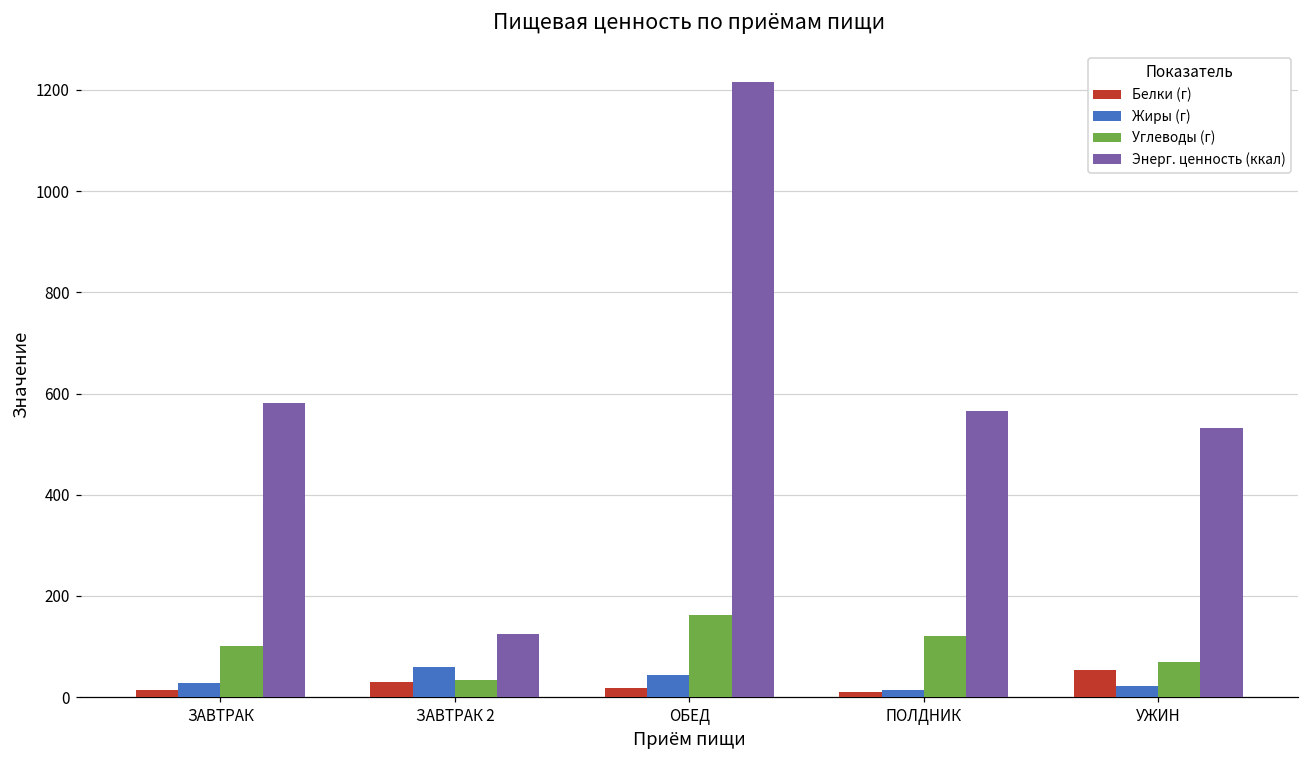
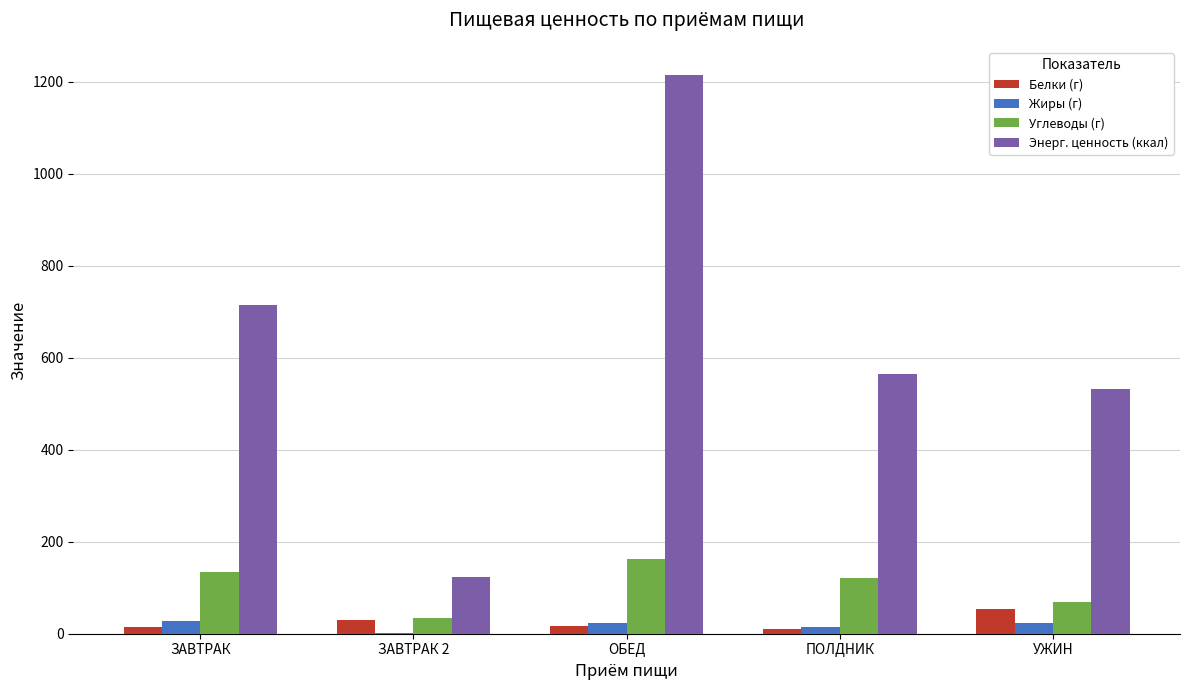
  {
    "Белки (г)": {
      "ЗАВТРАК": 10,
      "ЗАВТРАК 2": 30,
      "ОБЕД": 20,
      "ПОЛДНИК": 10,
      "УЖИН": 50
    },
    "Жиры (г)": {
      "ЗАВТРАК": 30,
-     "ЗАВТРАК 2": 60,
-     "ОБЕД": 40,
+     "ЗАВТРАК 2": 0,
+     "ОБЕД": 20,
      "ПОЛДНИК": 20,
      "УЖИН": 20
    },
    "Углеводы (г)": {
-     "ЗАВТРАК": 100,
+     "ЗАВТРАК": 130,
      "ЗАВТРАК 2": 30,
      "ОБЕД": 160,
      "ПОЛДНИК": 120,
      "УЖИН": 70
    },
    "Энерг. ценность (ккал)": {
-     "ЗАВТРАК": 580,
+     "ЗАВТРАК": 710,
      "ЗАВТРАК 2": 120,
      "ОБЕД": 1220,
      "ПОЛДНИК": 570,
      "УЖИН": 530
    }
  }
